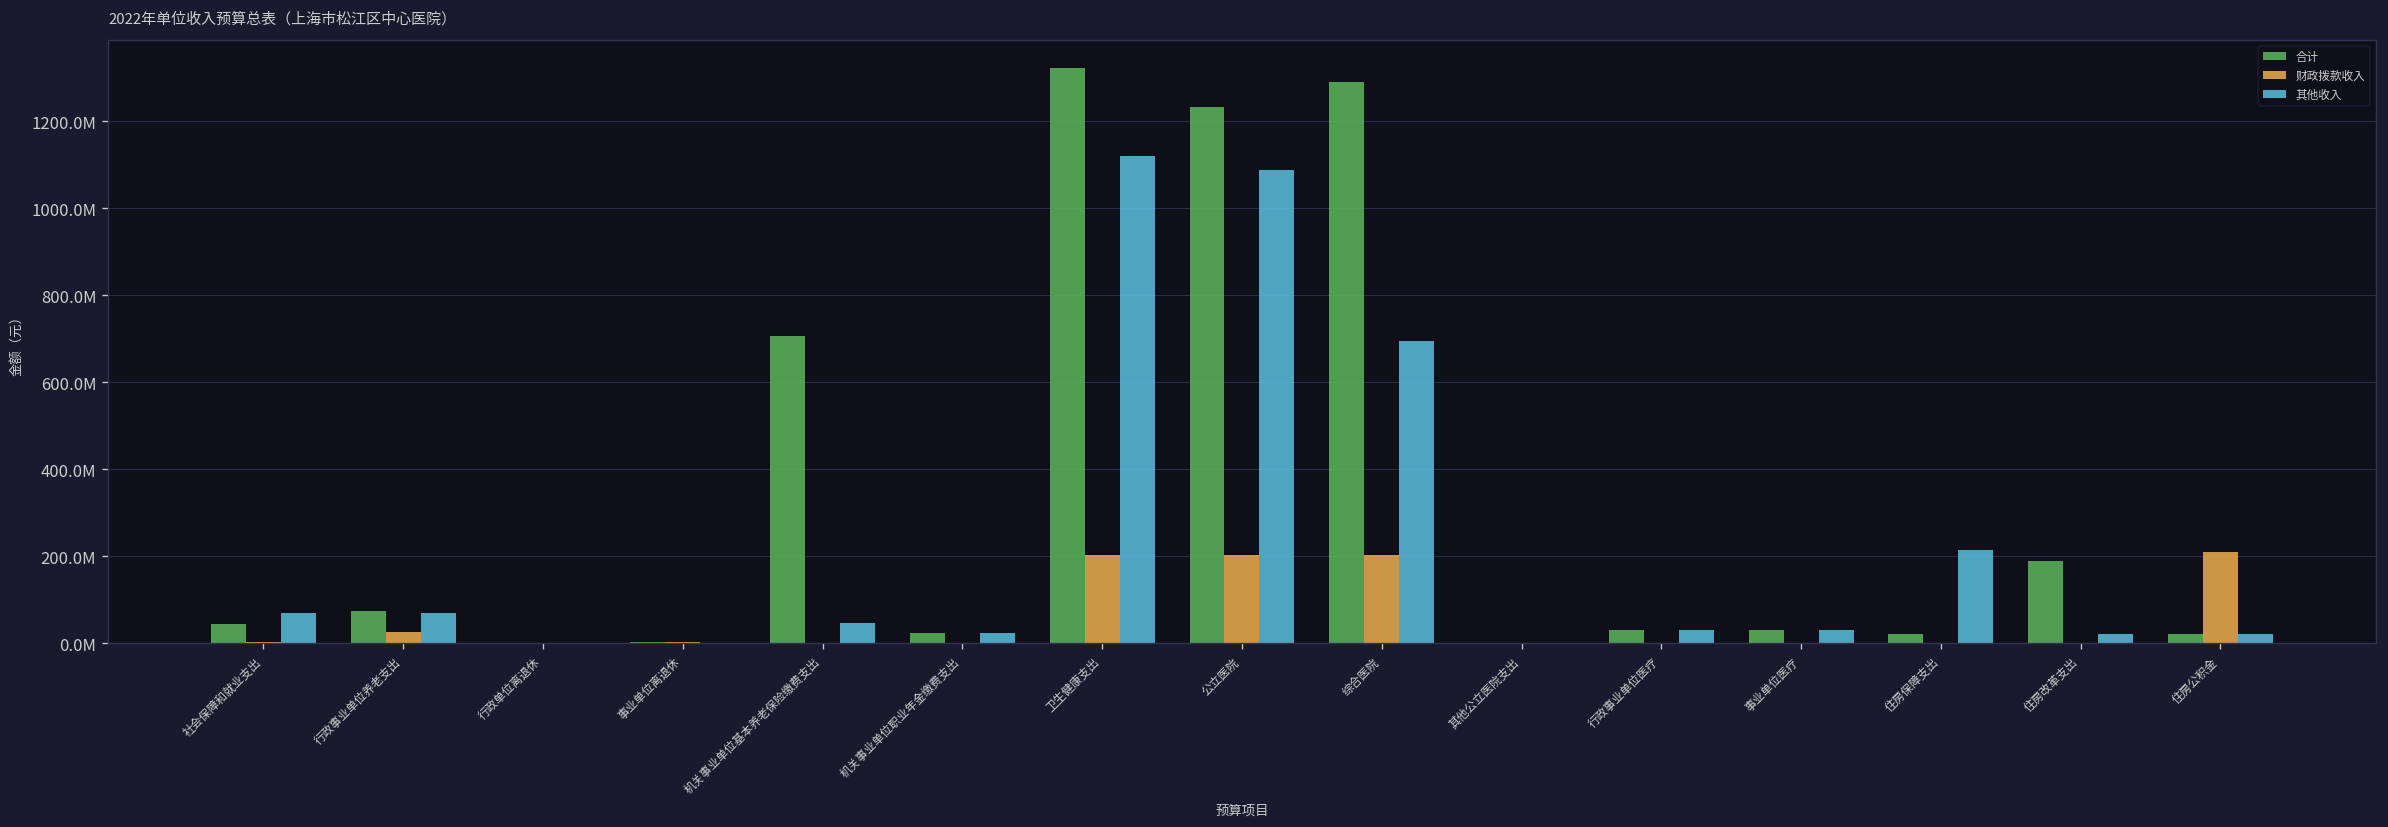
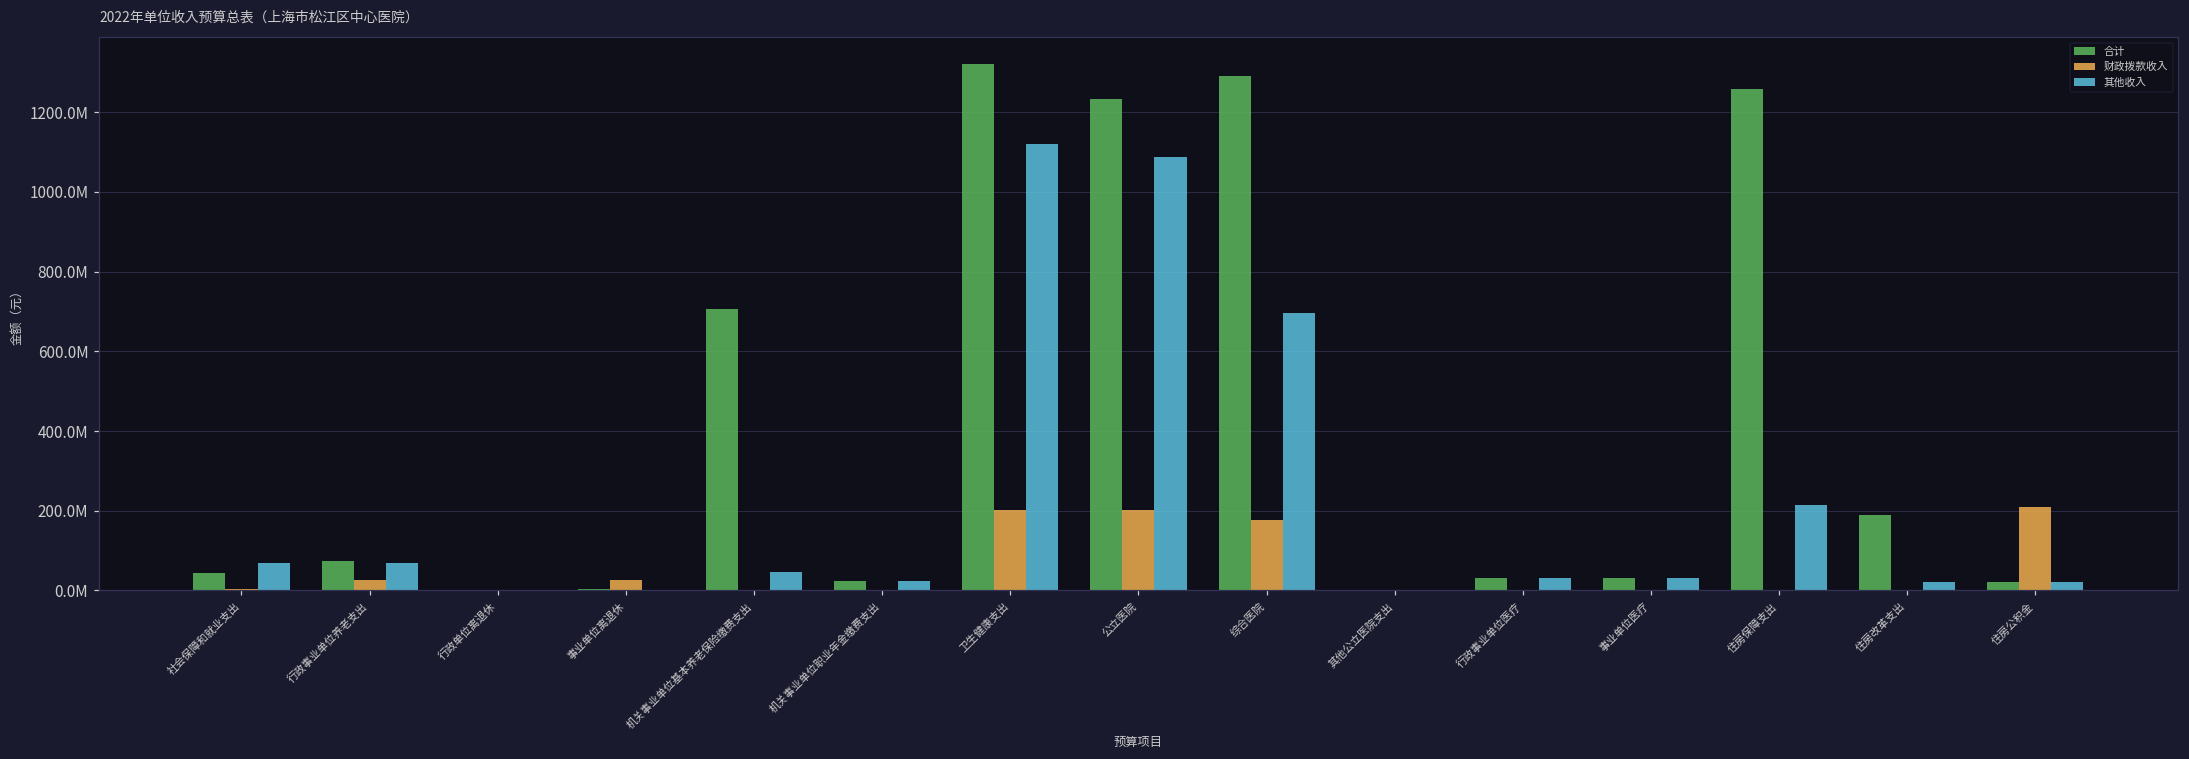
  {
    "合计": {
      "社会保障和就业支出": 40000000,
      "行政事业单位养老支出": 70000000,
      "机关事业单位基本养老保险缴费支出": 710000000,
      "机关事业单位职业年金缴费支出": 20000000,
      "卫生健康支出": 1320000000,
      "公立医院": 1230000000,
      "综合医院": 1290000000,
      "行政事业单位医疗": 30000000,
      "事业单位医疗": 30000000,
-     "住房保障支出": 20000000,
+     "住房保障支出": 1260000000,
      "住房改革支出": 190000000,
      "住房公积金": 20000000
    },
    "财政拨款收入": {
      "行政事业单位养老支出": 30000000,
-     "事业单位离退休": 0,
+     "事业单位离退休": 30000000,
      "机关事业单位基本养老保险缴费支出": 0,
      "机关事业单位职业年金缴费支出": 0,
      "卫生健康支出": 200000000,
      "公立医院": 200000000,
-     "综合医院": 200000000,
+     "综合医院": 180000000,
      "行政事业单位医疗": 0,
      "事业单位医疗": 0,
      "住房保障支出": 0,
      "住房改革支出": 0,
      "住房公积金": 210000000
    },
    "其他收入": {
      "社会保障和就业支出": 70000000,
      "行政事业单位养老支出": 70000000,
      "行政单位离退休": 0,
      "事业单位离退休": 0,
      "机关事业单位基本养老保险缴费支出": 50000000,
      "机关事业单位职业年金缴费支出": 20000000,
      "卫生健康支出": 1120000000,
      "公立医院": 1090000000,
      "综合医院": 700000000,
      "其他公立医院支出": 0,
      "行政事业单位医疗": 30000000,
      "事业单位医疗": 30000000,
      "住房保障支出": 210000000,
      "住房改革支出": 20000000,
      "住房公积金": 20000000
    }
  }
